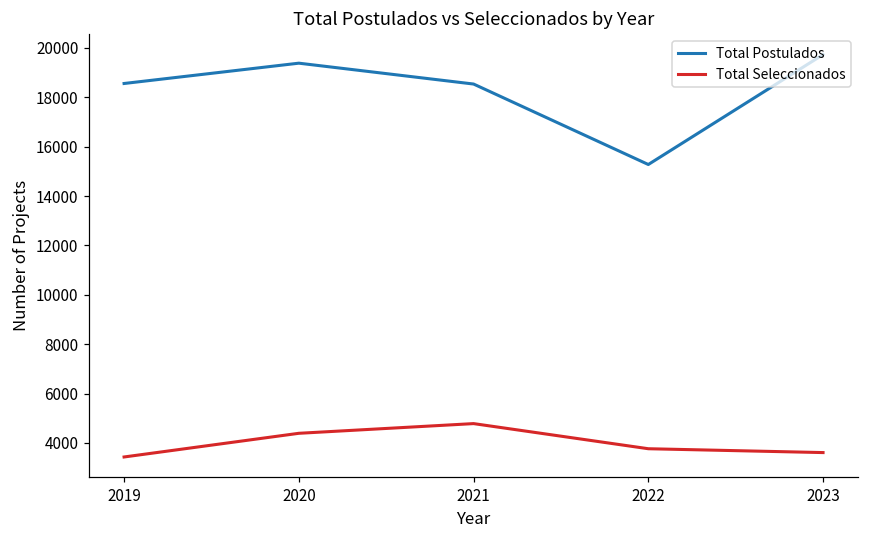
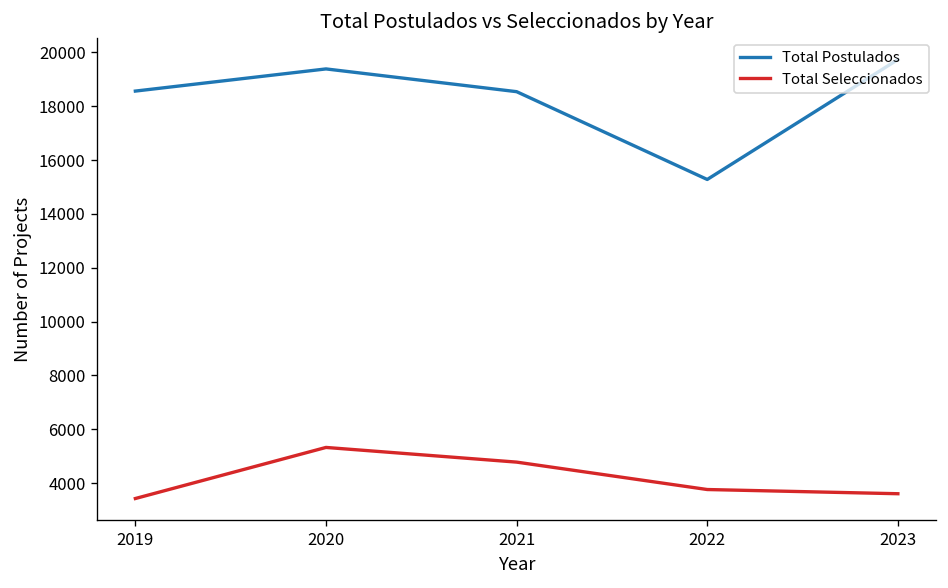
  {
    "Total Postulados": {
      "2019": 18600,
      "2020": 19400,
      "2021": 18500,
      "2022": 15300
    },
    "Total Seleccionados": {
      "2019": 3400,
-     "2020": 4400,
+     "2020": 5300,
      "2021": 4800,
      "2022": 3800,
      "2023": 3600
    }
  }
